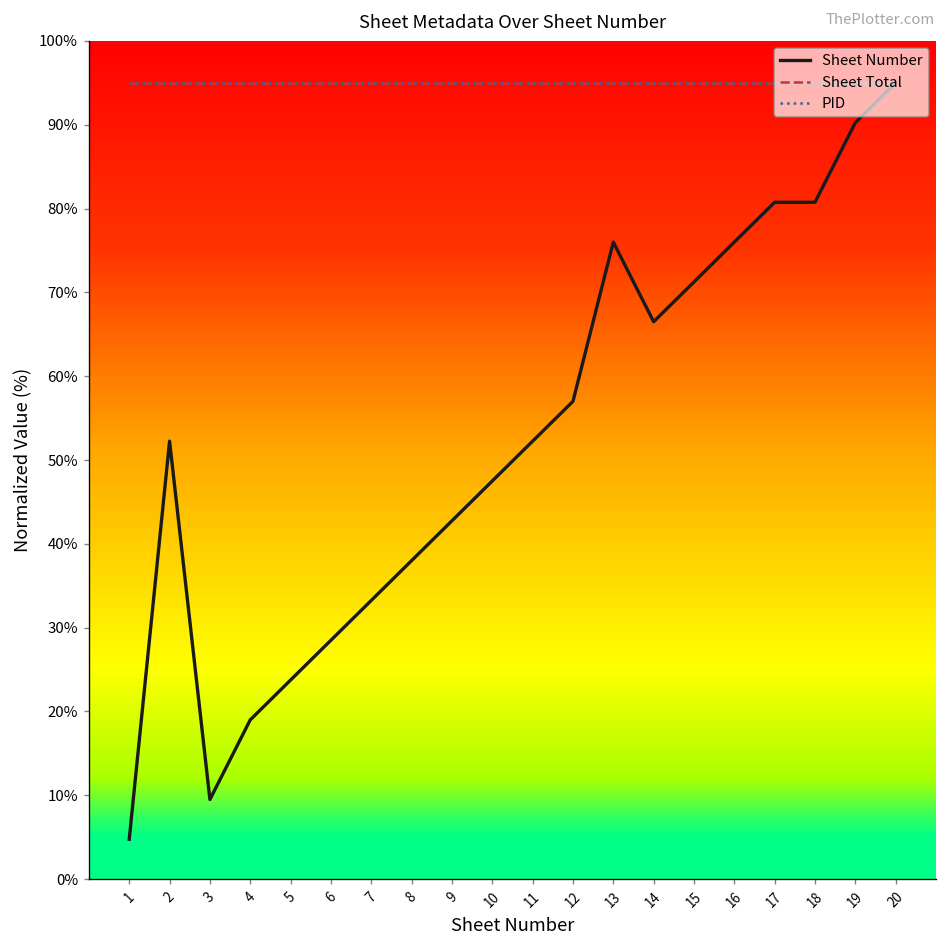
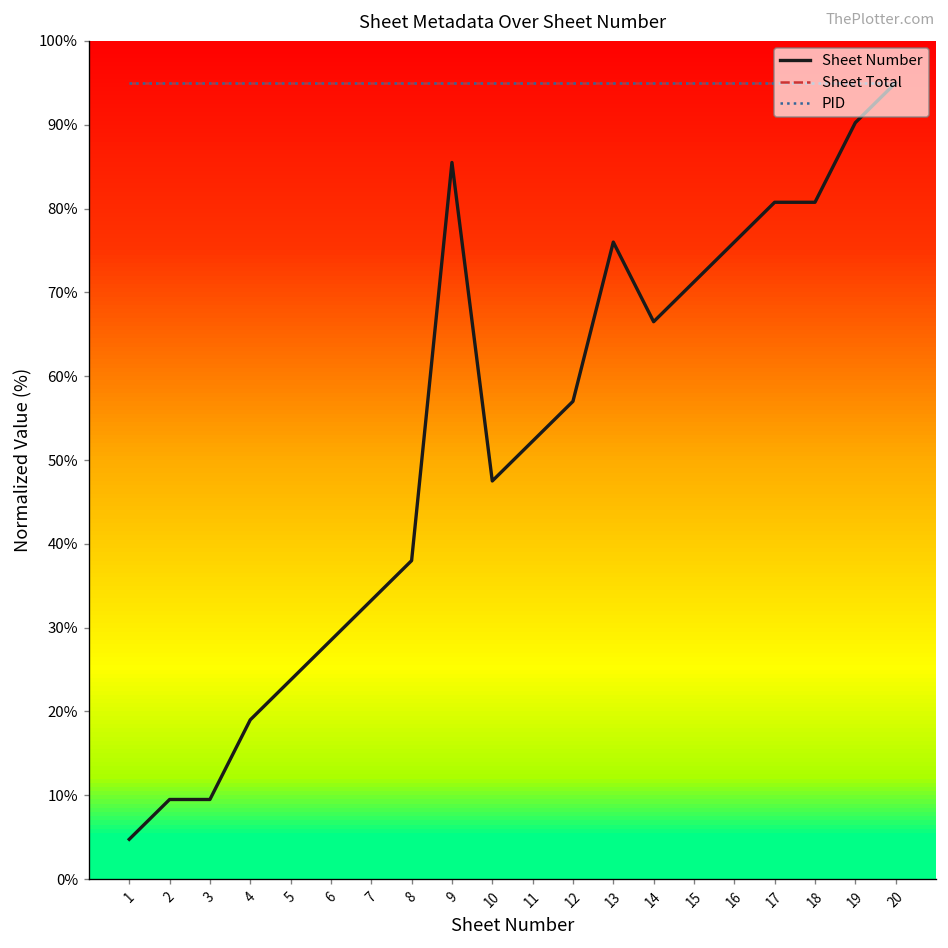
  {
    "Sheet Number": {
      "1": "5%",
-     "2": "52%",
+     "2": "10%",
      "3": "10%",
      "4": "19%",
      "5": "24%",
      "6": "29%",
      "7": "33%",
      "8": "38%",
-     "9": "43%",
+     "9": "86%",
      "10": "48%",
      "11": "52%",
      "12": "57%",
      "13": "76%",
      "14": "67%",
      "15": "71%",
      "16": "76%",
      "17": "81%",
      "18": "81%",
      "19": "90%"
    },
    "PID": {
      "1": "95%",
      "2": "95%",
      "3": "95%",
      "4": "95%",
      "5": "95%",
      "6": "95%",
      "7": "95%",
      "8": "95%",
      "9": "95%",
      "10": "95%",
      "11": "95%",
      "12": "95%",
      "13": "95%",
      "14": "95%",
      "15": "95%",
      "16": "95%"
    }
  }
